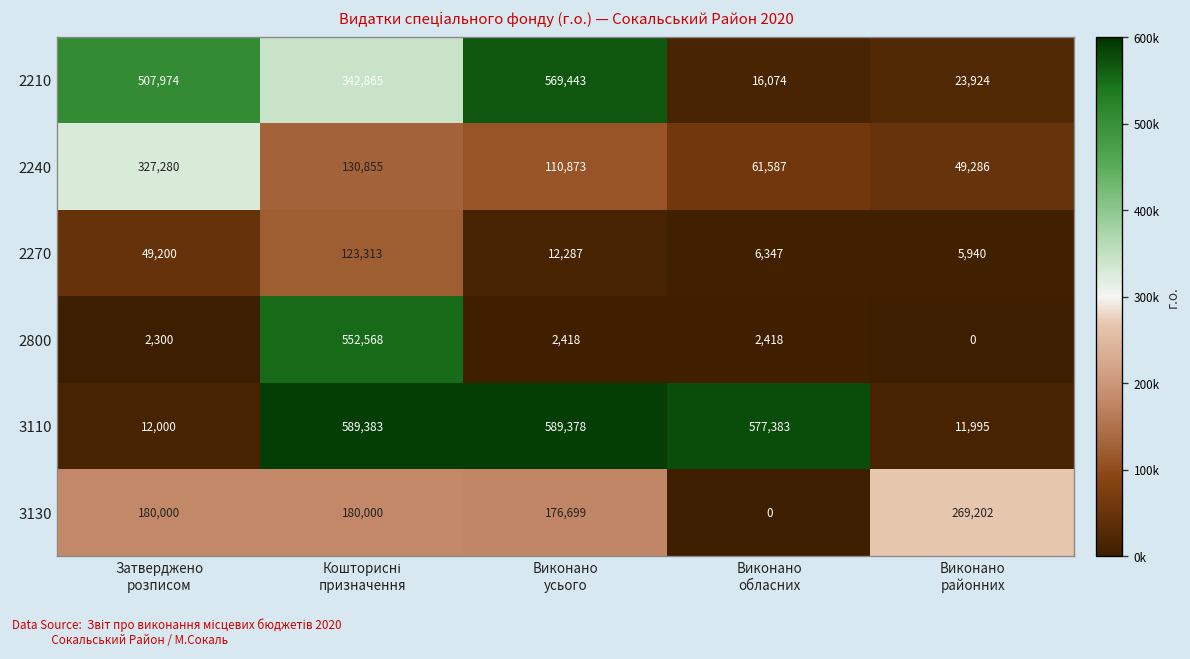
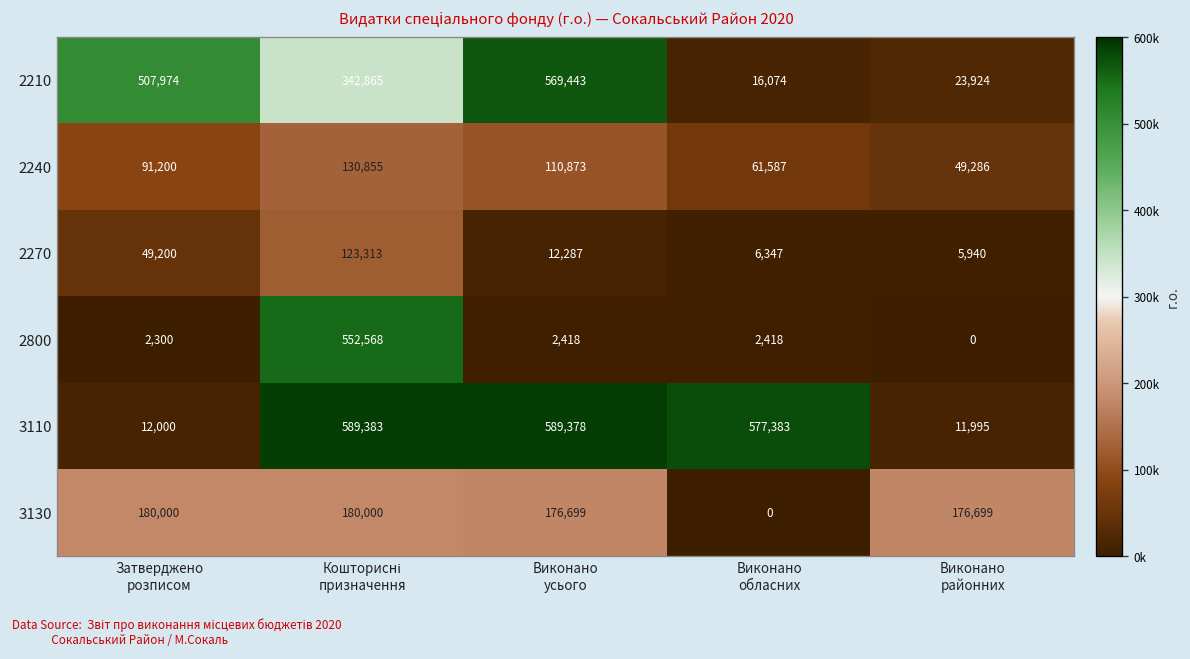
  {
    "2210": {
      "Затверджено розписом": "507,974",
      "Кошторисні призначення": "342,865",
      "Виконано усього": "569,443",
      "Виконано обласних": "16,074",
      "Виконано районних": "23,924"
    },
    "2240": {
-     "Затверджено розписом": "327,280",
+     "Затверджено розписом": "91,200",
      "Кошторисні призначення": "130,855",
      "Виконано усього": "110,873",
      "Виконано обласних": "61,587",
      "Виконано районних": "49,286"
    },
    "2270": {
      "Затверджено розписом": "49,200",
      "Кошторисні призначення": "123,313",
      "Виконано усього": "12,287",
      "Виконано обласних": "6,347",
      "Виконано районних": "5,940"
    },
    "2800": {
      "Затверджено розписом": "2,300",
      "Кошторисні призначення": "552,568",
      "Виконано усього": "2,418",
      "Виконано обласних": "2,418",
      "Виконано районних": "0"
    },
    "3110": {
      "Затверджено розписом": "12,000",
      "Кошторисні призначення": "589,383",
      "Виконано усього": "589,378",
      "Виконано обласних": "577,383",
      "Виконано районних": "11,995"
    },
    "3130": {
      "Затверджено розписом": "180,000",
      "Кошторисні призначення": "180,000",
      "Виконано усього": "176,699",
      "Виконано обласних": "0",
-     "Виконано районних": "269,202"
+     "Виконано районних": "176,699"
    }
  }
